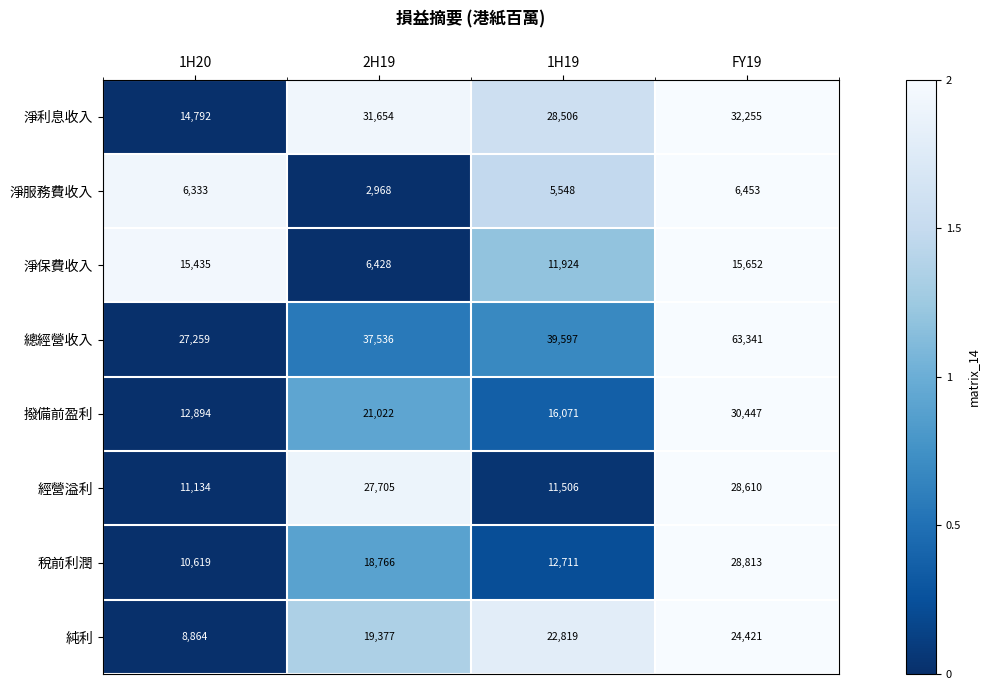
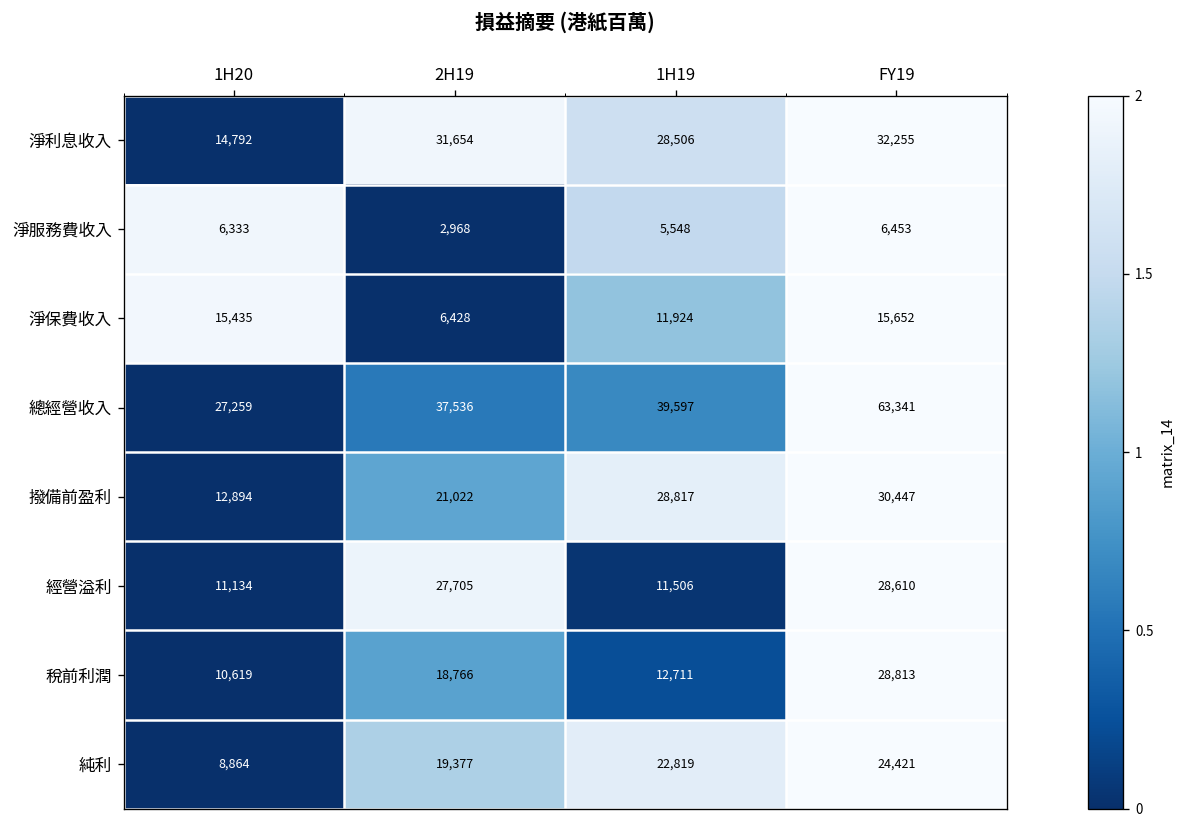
  {
    "淨利息收入": {
      "1H20": "14,792",
      "2H19": "31,654",
      "1H19": "28,506",
      "FY19": "32,255"
    },
    "淨服務費收入": {
      "1H20": "6,333",
      "2H19": "2,968",
      "1H19": "5,548",
      "FY19": "6,453"
    },
    "淨保費收入": {
      "1H20": "15,435",
      "2H19": "6,428",
      "1H19": "11,924",
      "FY19": "15,652"
    },
    "總經營收入": {
      "1H20": "27,259",
      "2H19": "37,536",
      "1H19": "39,597",
      "FY19": "63,341"
    },
    "撥備前盈利": {
      "1H20": "12,894",
      "2H19": "21,022",
-     "1H19": "16,071",
+     "1H19": "28,817",
      "FY19": "30,447"
    },
    "經營溢利": {
      "1H20": "11,134",
      "2H19": "27,705",
      "1H19": "11,506",
      "FY19": "28,610"
    },
    "稅前利潤": {
      "1H20": "10,619",
      "2H19": "18,766",
      "1H19": "12,711",
      "FY19": "28,813"
    },
    "純利": {
      "1H20": "8,864",
      "2H19": "19,377",
      "1H19": "22,819",
      "FY19": "24,421"
    }
  }
